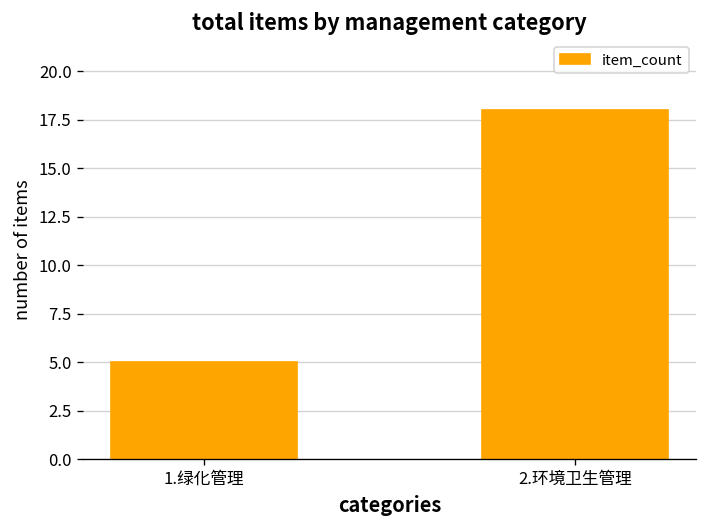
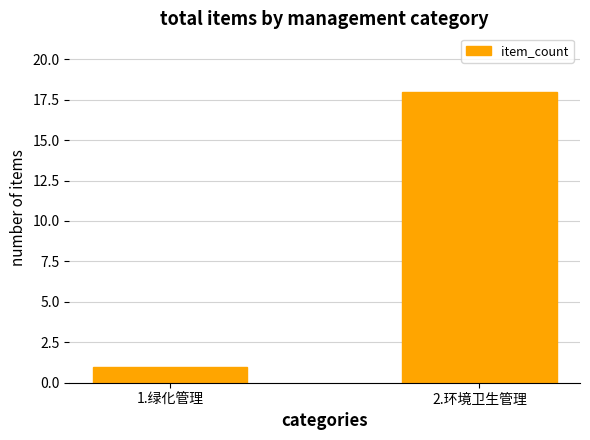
  {
-   "1.绿化管理": 5,
+   "1.绿化管理": 1,
    "2.环境卫生管理": 18
  }
